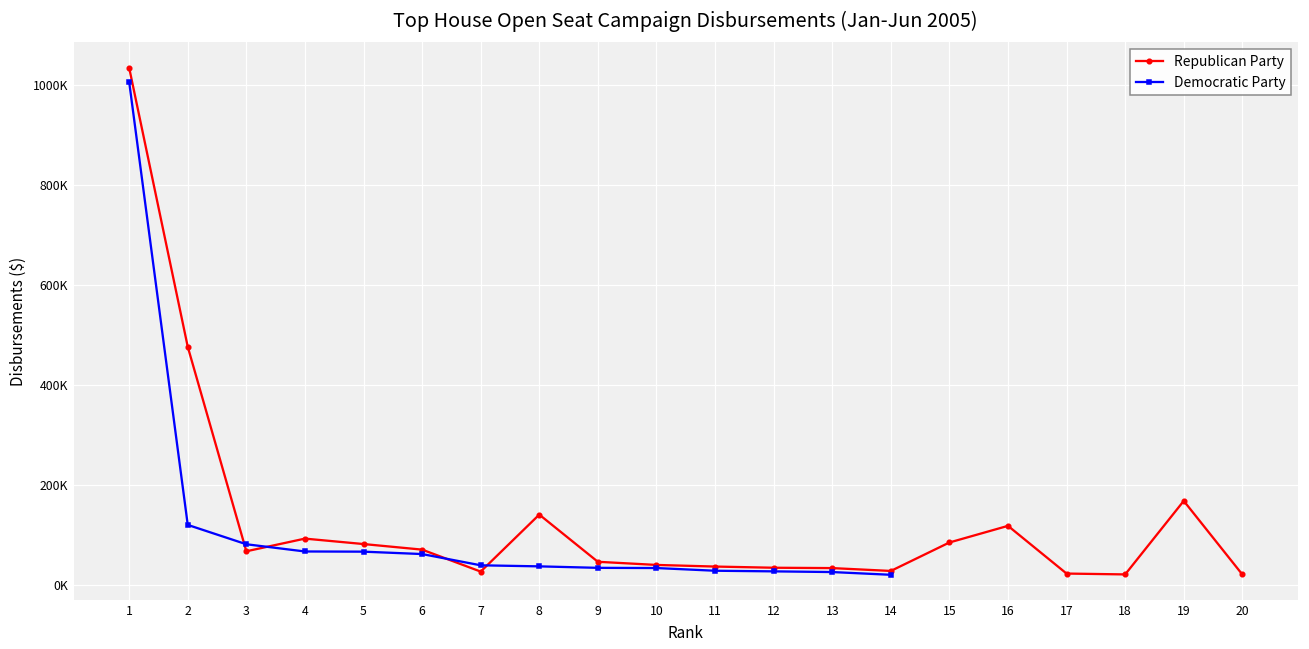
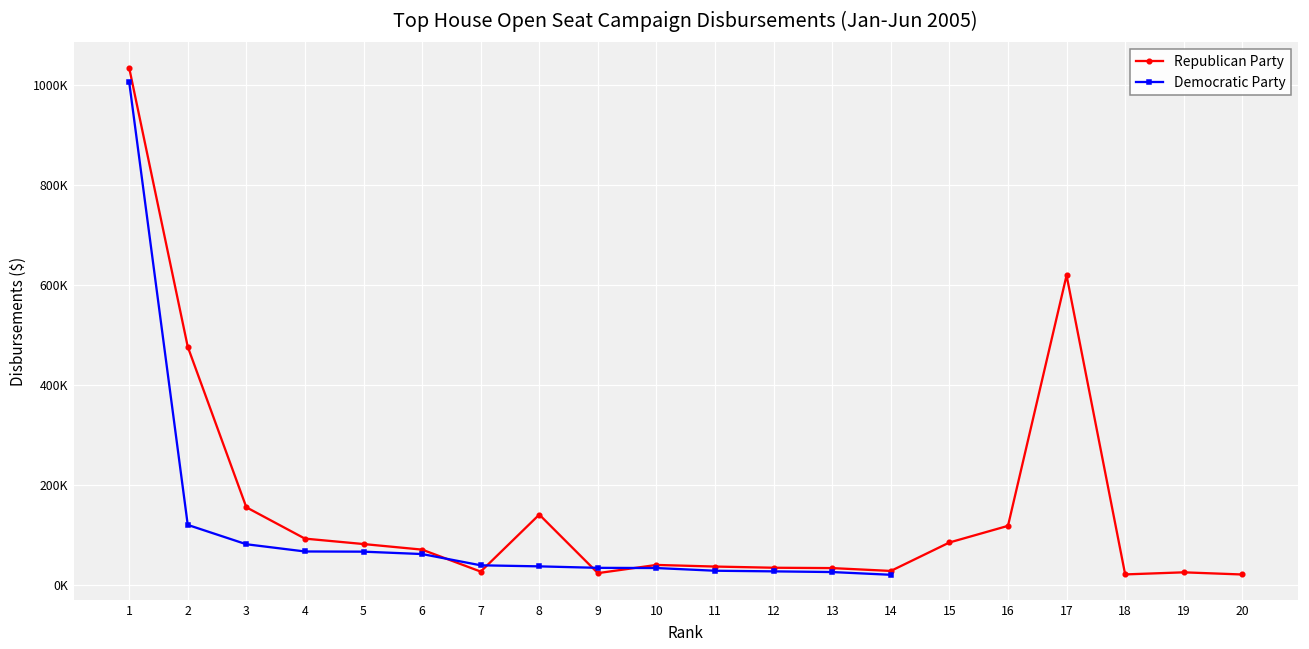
  {
    "Republican Party": {
      "1": 1030000,
      "2": 480000,
-     "3": 70000,
+     "3": 160000,
      "4": 90000,
      "5": 80000,
      "6": 70000,
      "7": 30000,
      "8": 140000,
-     "9": 50000,
+     "9": 20000,
      "10": 40000,
      "11": 40000,
      "12": 30000,
      "13": 30000,
      "14": 30000,
      "15": 90000,
      "16": 120000,
-     "17": 20000,
+     "17": 620000,
      "18": 20000,
-     "19": 170000,
+     "19": 30000,
      "20": 20000
    },
    "Democratic Party": {
      "1": 1010000,
      "2": 120000,
      "3": 80000,
      "4": 70000,
      "5": 70000,
      "6": 60000,
      "7": 40000,
      "8": 40000,
      "9": 30000,
      "10": 30000,
      "11": 30000,
      "12": 30000,
      "13": 30000,
      "14": 20000
    }
  }
